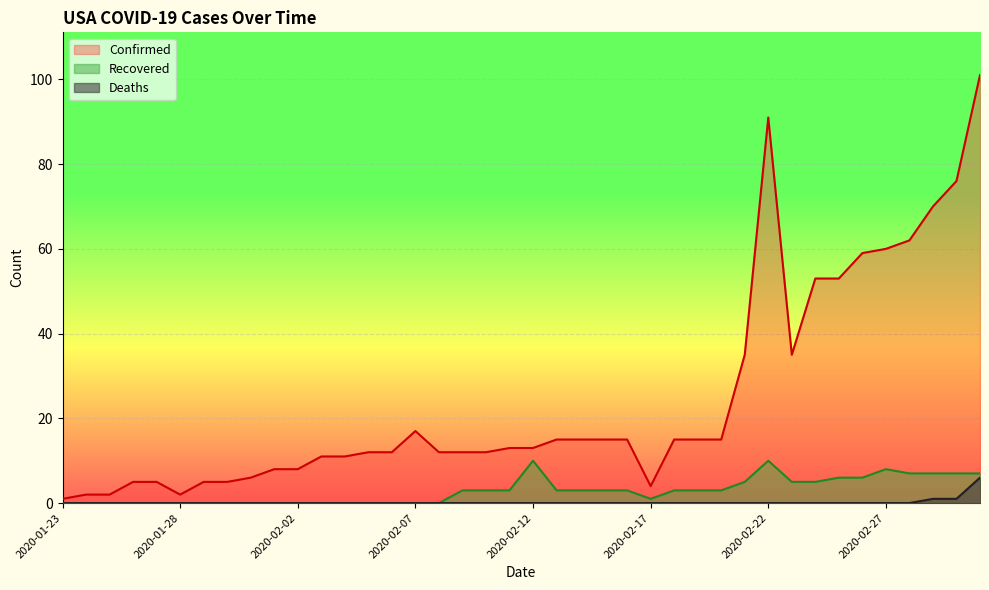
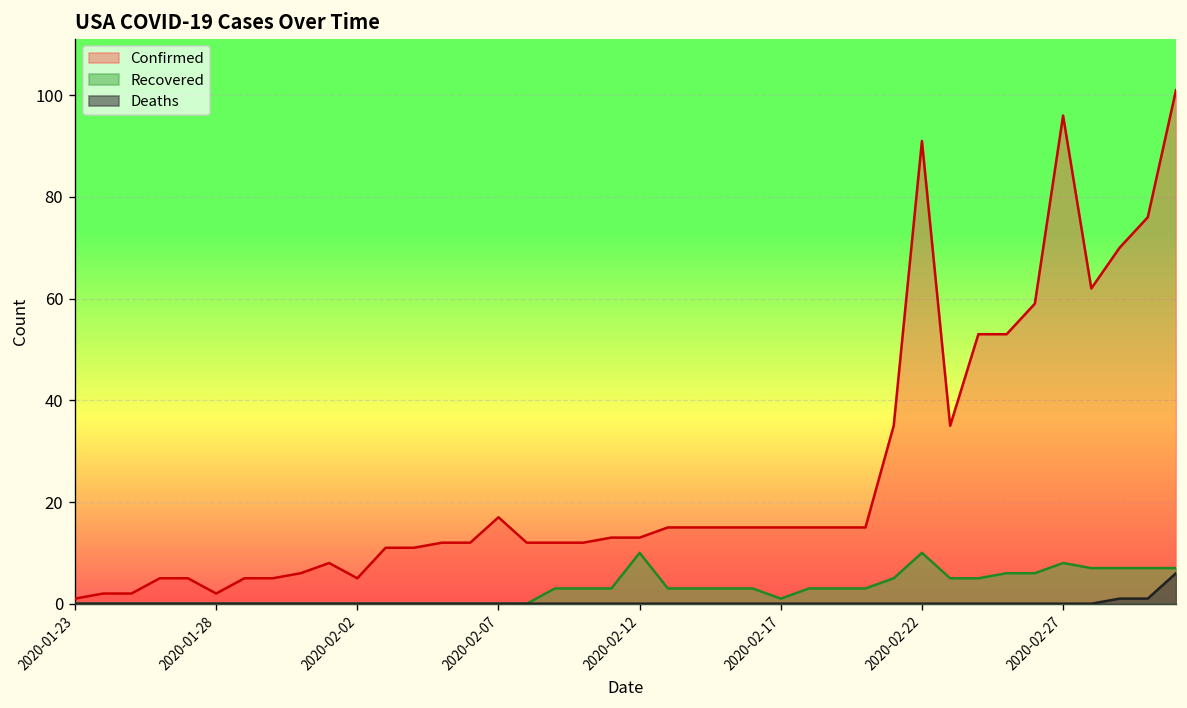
  {
    "Confirmed": {
      "2020-01-23": 1,
      "2020-01-28": 2,
-     "2020-02-02": 8,
+     "2020-02-02": 5,
      "2020-02-07": 17,
      "2020-02-12": 13,
-     "2020-02-17": 4,
+     "2020-02-17": 15,
      "2020-02-22": 91,
-     "2020-02-27": 60
+     "2020-02-27": 96
    },
    "Recovered": {
      "2020-02-12": 10,
      "2020-02-17": 1,
      "2020-02-22": 10,
      "2020-02-27": 8
    },
    "Deaths": {
      "2020-02-12": 0,
      "2020-02-17": 0,
      "2020-02-22": 0,
      "2020-02-27": 0
    }
  }
